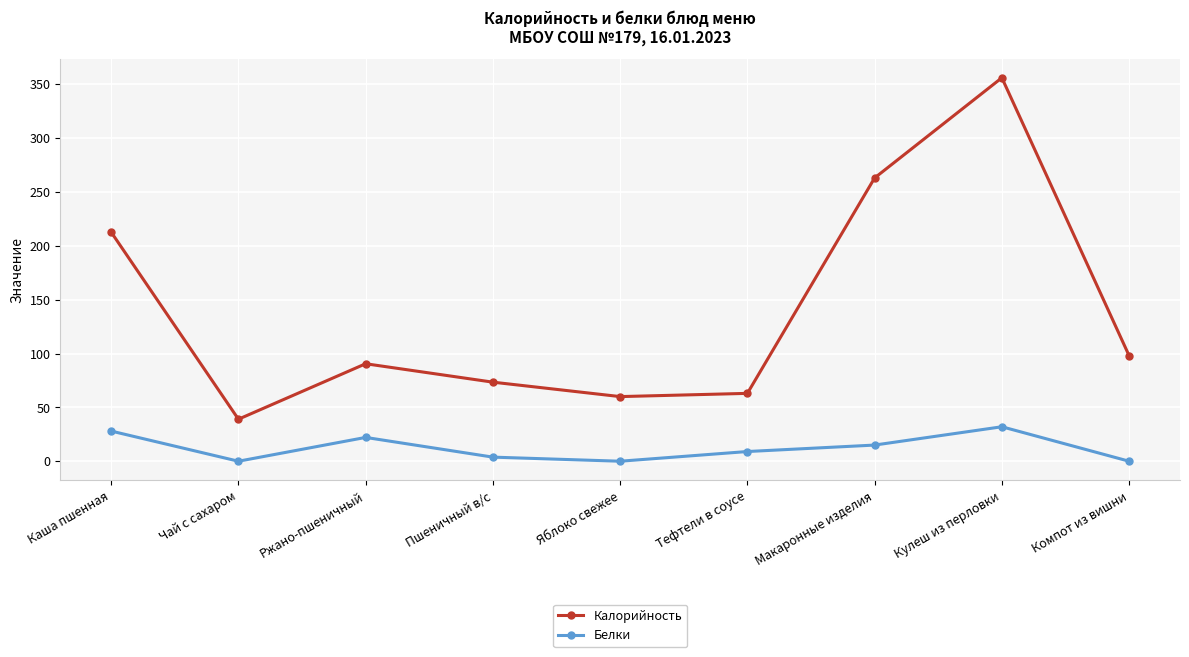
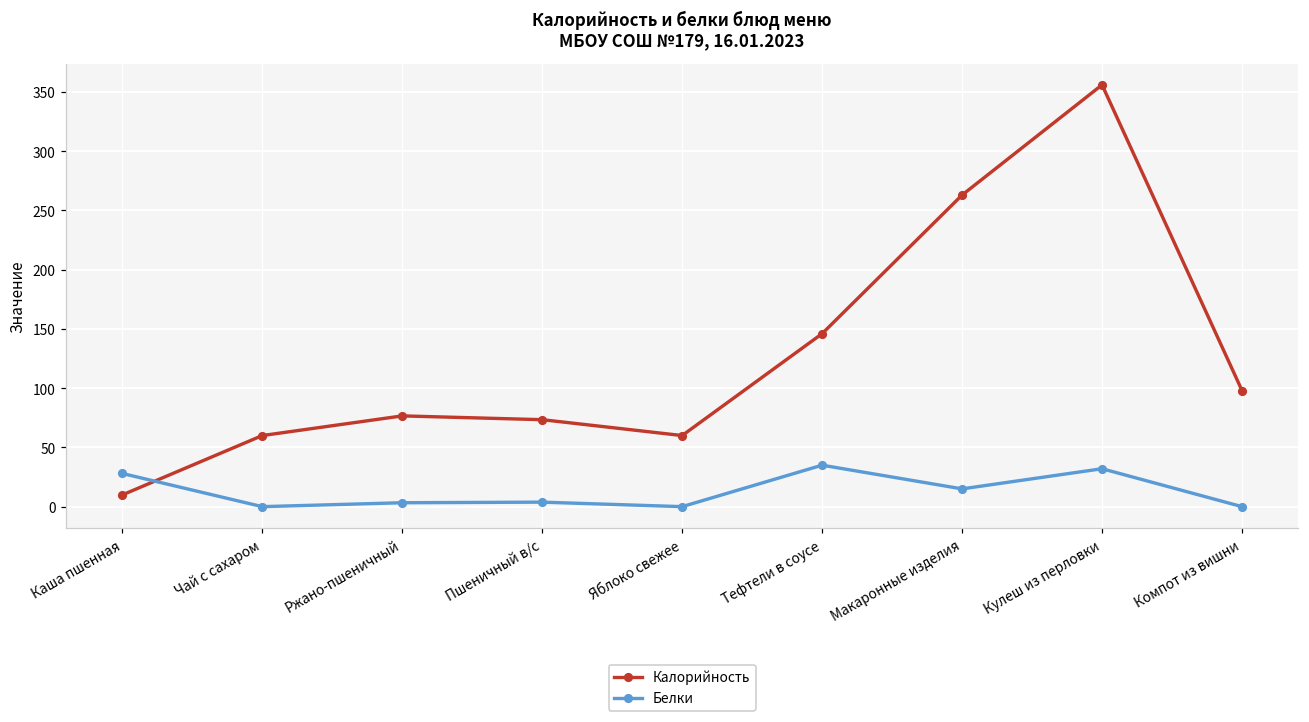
  {
    "Калорийность": {
-     "Каша пшенная": 213,
-     "Чай с сахаром": 39,
-     "Ржано-пшеничный": 91,
+     "Каша пшенная": 10,
+     "Чай с сахаром": 60,
+     "Ржано-пшеничный": 77,
      "Пшеничный в/с": 73,
      "Яблоко свежее": 60,
-     "Тефтели в соусе": 63,
+     "Тефтели в соусе": 146,
      "Макаронные изделия": 263,
      "Кулеш из перловки": 356,
      "Компот из вишни": 98
    },
    "Белки": {
      "Каша пшенная": 28,
      "Чай с сахаром": 0,
-     "Ржано-пшеничный": 22,
+     "Ржано-пшеничный": 3,
      "Пшеничный в/с": 4,
      "Яблоко свежее": 0,
-     "Тефтели в соусе": 9,
+     "Тефтели в соусе": 35,
      "Макаронные изделия": 15,
      "Кулеш из перловки": 32,
      "Компот из вишни": 0
    }
  }
